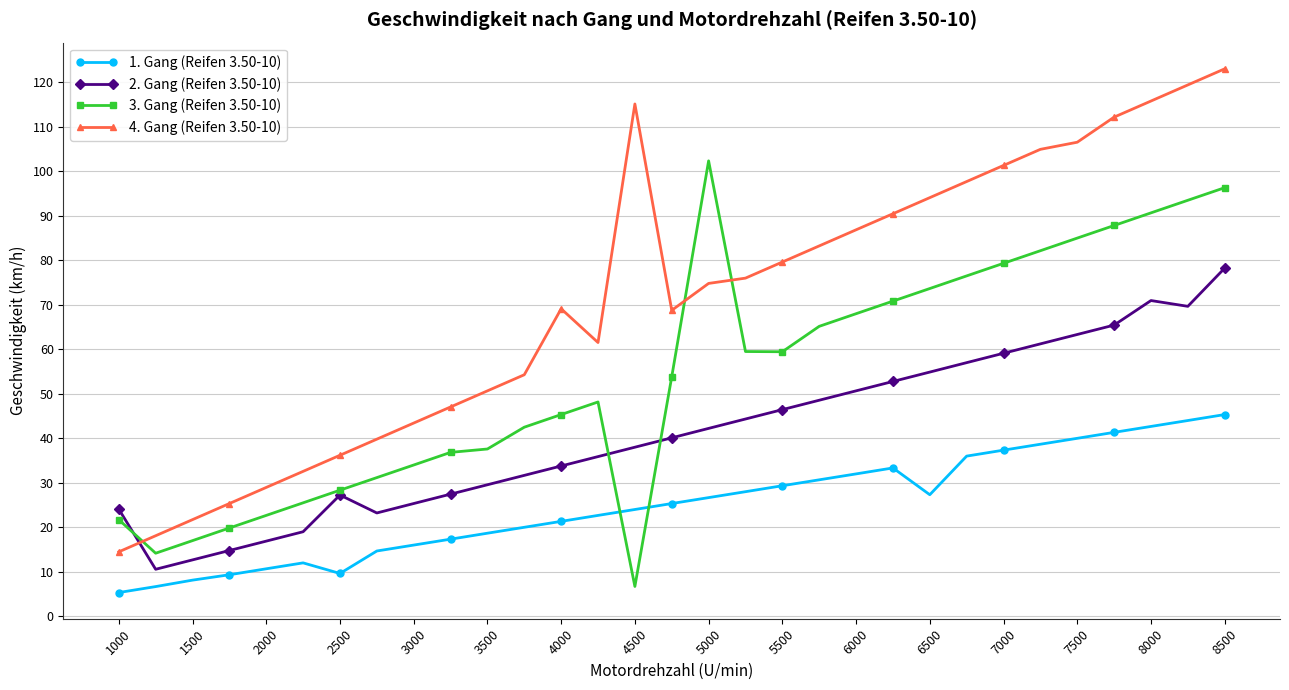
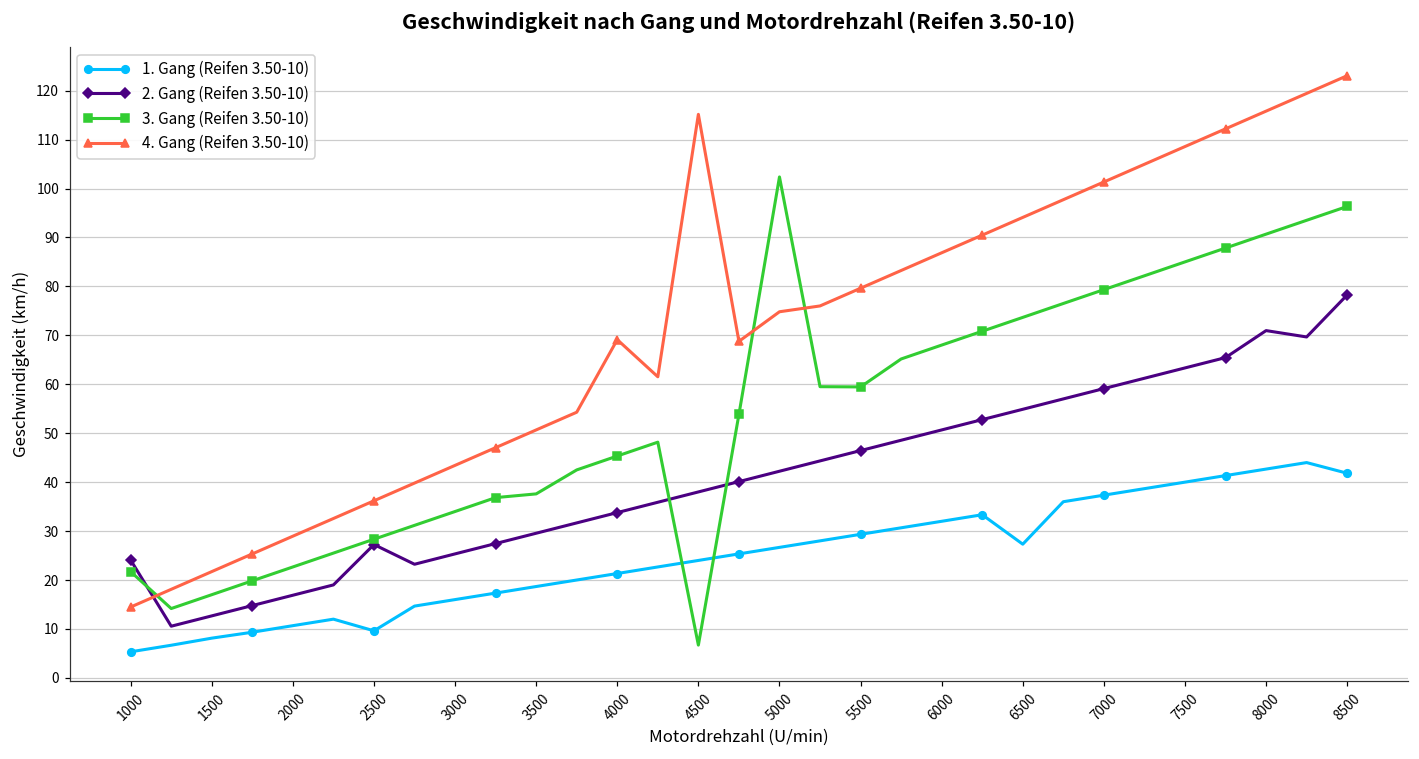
  {
    "1. Gang (Reifen 3.50-10)": {
      "1000": 5,
      "1500": 8,
      "2000": 11,
      "2500": 10,
      "3000": 16,
      "3500": 19,
      "4000": 21,
      "4500": 24,
      "5000": 27,
      "5500": 29,
      "6000": 32,
      "6500": 27,
      "7000": 37,
      "7500": 40,
      "8000": 43,
-     "8500": 45
+     "8500": 42
    },
    "2. Gang (Reifen 3.50-10)": {
      "1000": 24,
      "1500": 13,
      "2000": 17,
      "2500": 27,
      "3000": 25,
      "3500": 30,
      "4000": 34,
      "4500": 38,
      "5000": 42,
      "5500": 46,
      "6000": 51,
      "6500": 55,
      "7000": 59,
      "7500": 63,
      "8000": 71,
      "8500": 78
    },
    "3. Gang (Reifen 3.50-10)": {
      "1000": 22,
      "1500": 17,
      "2000": 23,
      "2500": 28,
      "3000": 34,
      "3500": 38,
      "4000": 45,
      "4500": 7,
      "5000": 102,
      "5500": 59,
      "6000": 68,
      "6500": 74,
      "7000": 79,
      "7500": 85,
      "8000": 91,
      "8500": 96
    },
    "4. Gang (Reifen 3.50-10)": {
      "1000": 14,
      "1500": 22,
      "2000": 29,
      "2500": 36,
      "3000": 43,
      "3500": 51,
      "4000": 69,
      "4500": 115,
      "5000": 75,
      "5500": 80,
      "6000": 87,
      "6500": 94,
      "7000": 101,
-     "7500": 107,
+     "7500": 109,
      "8000": 116,
      "8500": 123
    }
  }
